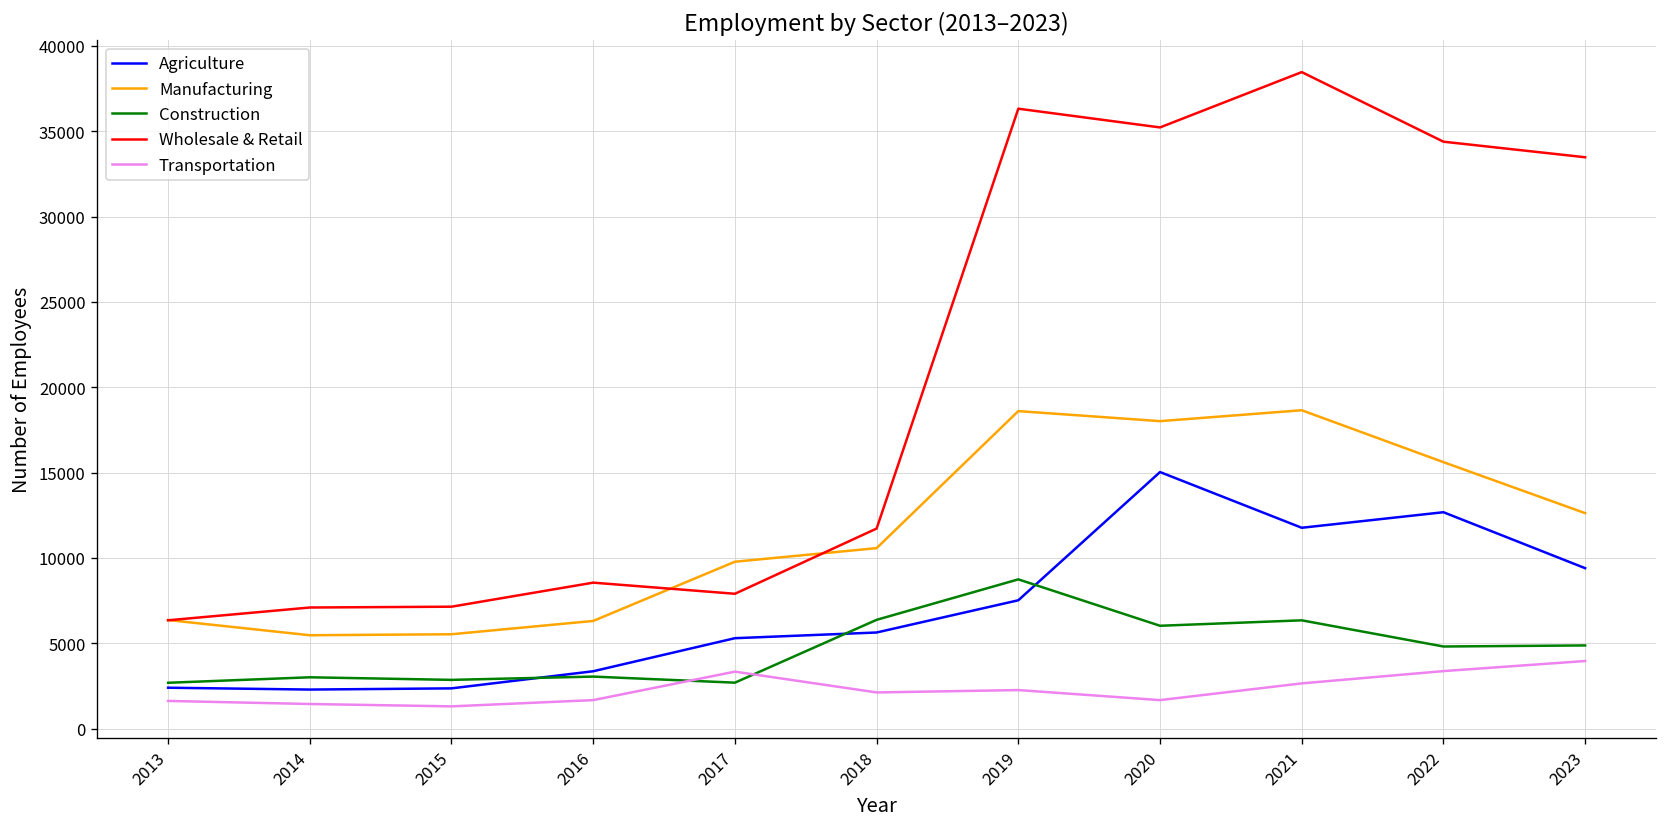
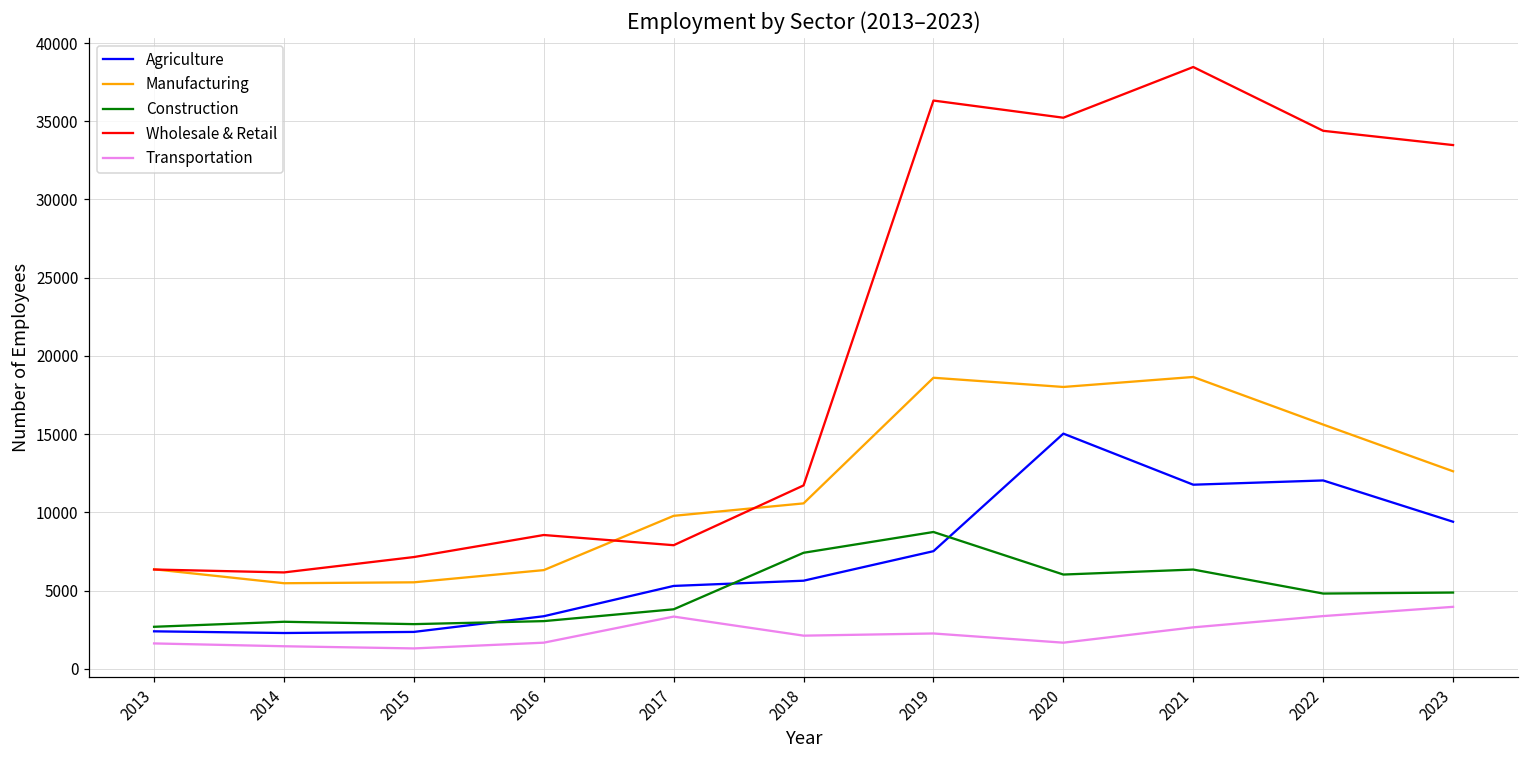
  {
    "Agriculture": {
      "2013": 2400,
      "2014": 2300,
      "2015": 2400,
      "2016": 3400,
      "2017": 5300,
      "2018": 5600,
      "2019": 7500,
      "2020": 15000,
      "2021": 11800,
-     "2022": 12700,
+     "2022": 12000,
      "2023": 9400
    },
    "Manufacturing": {
      "2014": 5500,
      "2015": 5500,
      "2016": 6300,
      "2017": 9800,
      "2018": 10600,
      "2019": 18600,
      "2020": 18000,
      "2021": 18700,
      "2022": 15600,
      "2023": 12600
    },
    "Construction": {
      "2013": 2700,
      "2014": 3000,
      "2015": 2900,
      "2016": 3000,
-     "2017": 2700,
-     "2018": 6400,
+     "2017": 3800,
+     "2018": 7400,
      "2019": 8700,
      "2020": 6000,
      "2021": 6300,
      "2022": 4800,
      "2023": 4900
    },
    "Wholesale & Retail": {
-     "2014": 7100,
+     "2014": 6200,
      "2015": 7100,
      "2016": 8500,
      "2017": 7900,
      "2018": 11700,
      "2019": 36300,
      "2020": 35200,
      "2021": 38500,
      "2022": 34400,
      "2023": 33500
    },
    "Transportation": {
      "2013": 1600,
      "2014": 1400,
      "2015": 1300,
      "2016": 1700,
      "2017": 3300,
      "2018": 2100,
      "2019": 2300,
      "2020": 1700,
      "2021": 2600,
      "2022": 3400,
      "2023": 4000
    }
  }
